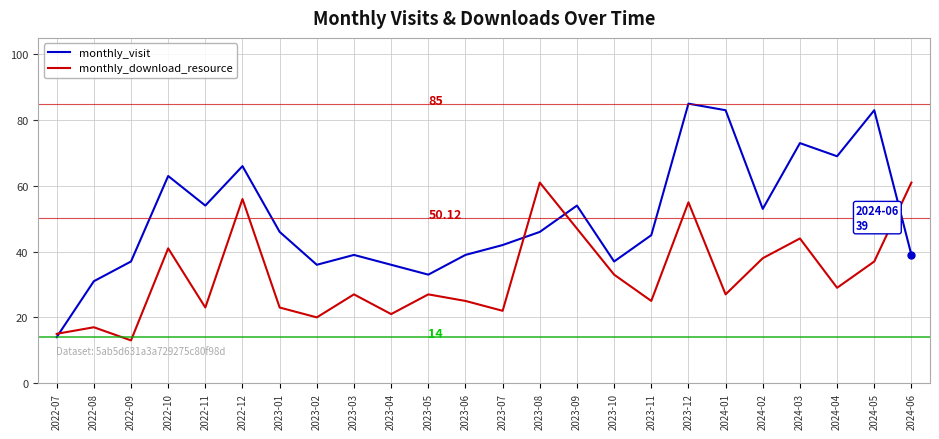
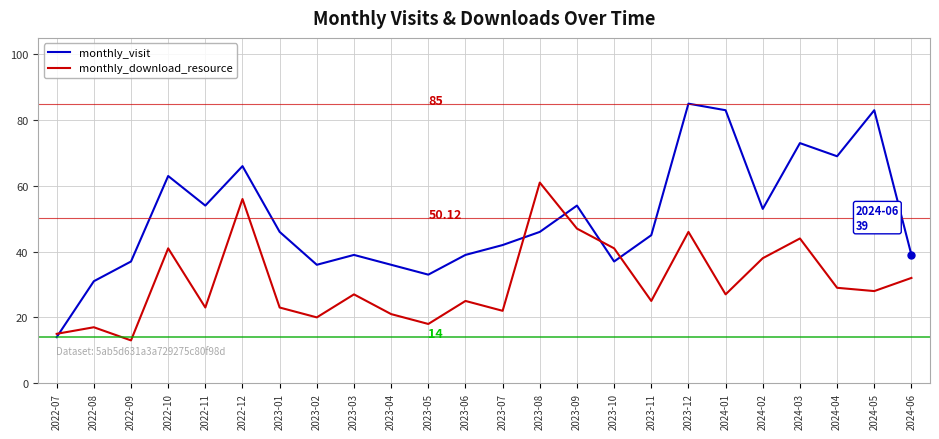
  {
    "monthly_download_resource": {
      "2022-07": 15,
      "2022-08": 17,
      "2022-10": 41,
      "2022-11": 23,
      "2022-12": 56,
      "2023-01": 23,
      "2023-02": 20,
      "2023-03": 27,
      "2023-04": 21,
-     "2023-05": 27,
+     "2023-05": 18,
      "2023-06": 25,
      "2023-07": 22,
      "2023-08": 61,
      "2023-09": 47,
-     "2023-10": 33,
+     "2023-10": 41,
      "2023-11": 25,
-     "2023-12": 55,
+     "2023-12": 46,
      "2024-01": 27,
      "2024-02": 38,
      "2024-03": 44,
      "2024-04": 29,
-     "2024-05": 37,
-     "2024-06": 61
+     "2024-05": 28,
+     "2024-06": 32
    }
  }
